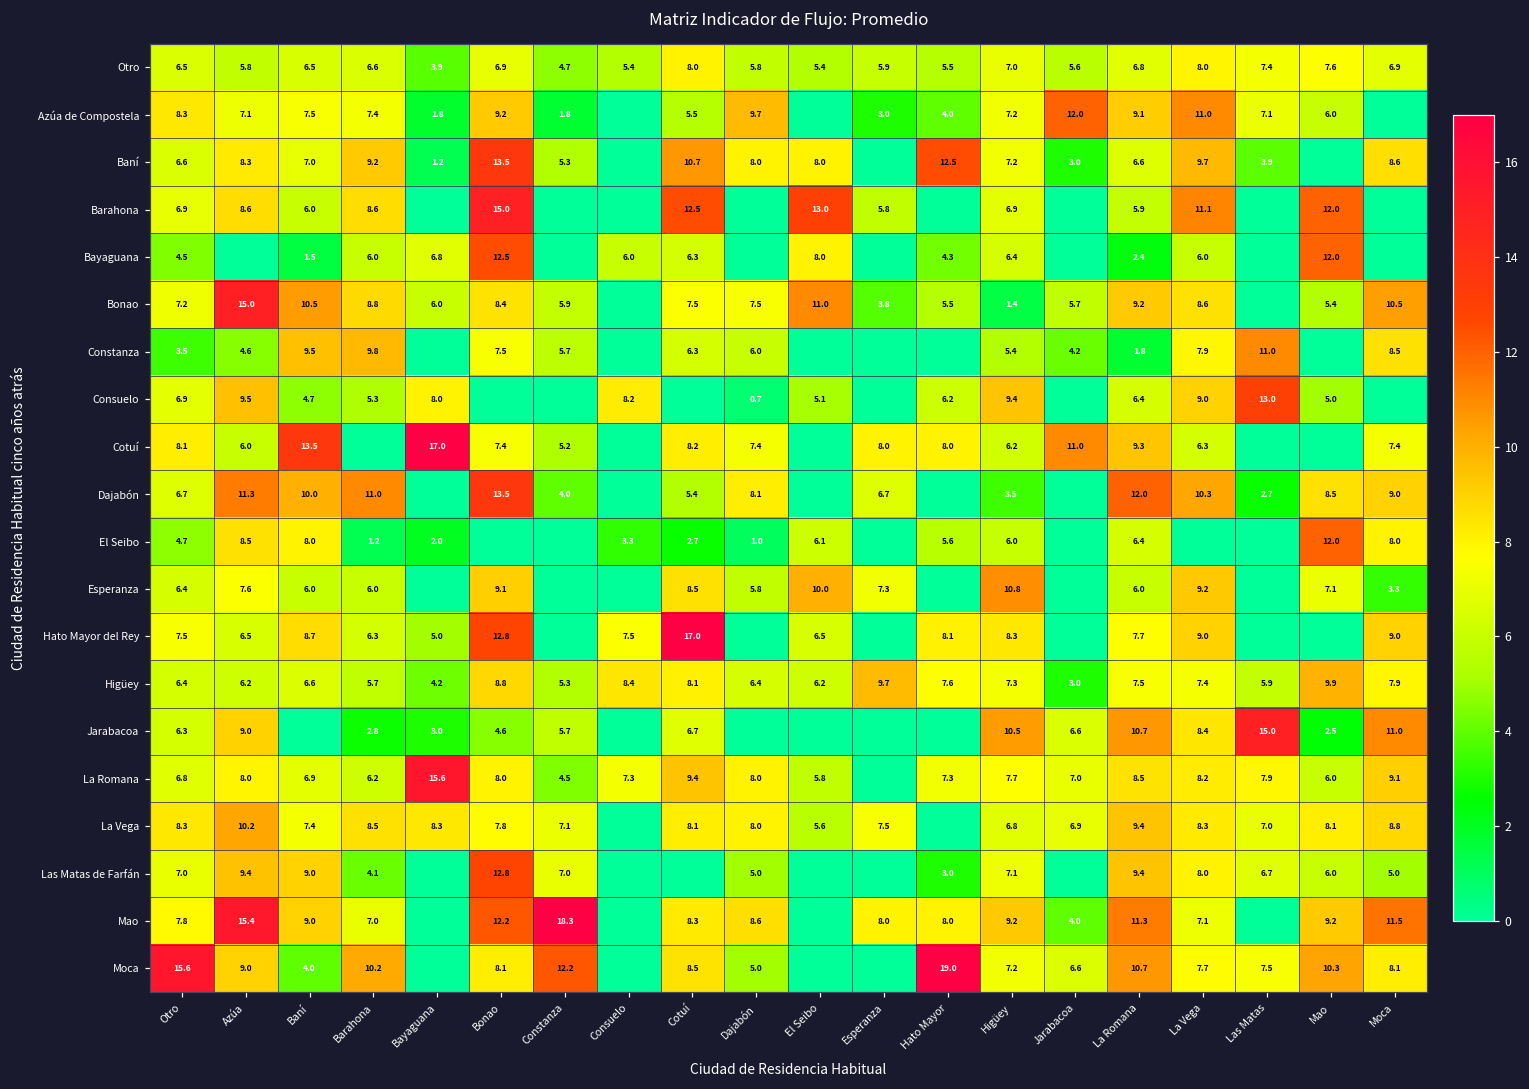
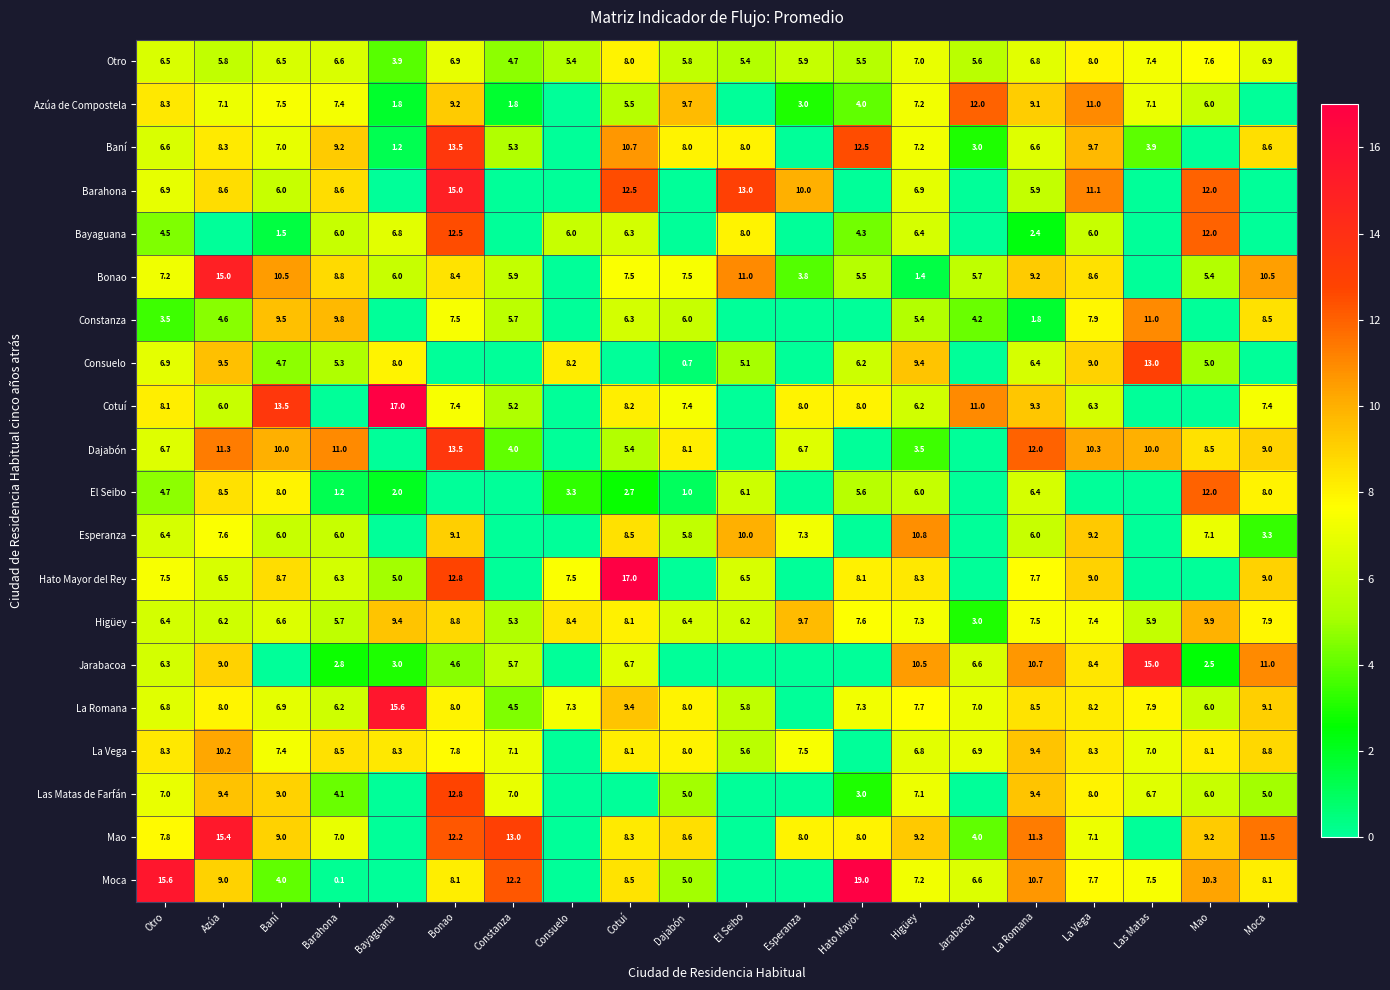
  {
    "Barahona": {
      "Otro": 6.9,
      "Azúa": 8.6,
      "Baní": 6.0,
      "Barahona": 8.6,
      "Bonao": 15.0,
      "Cotuí": 12.5,
      "El Seibo": 13.0,
-     "Esperanza": 5.8,
+     "Esperanza": 10.0,
      "Higüey": 6.9,
      "La Romana": 5.9,
      "La Vega": 11.1,
      "Mao": 12.0
    },
    "Dajabón": {
      "Otro": 6.7,
      "Azúa": 11.3,
      "Baní": 10.0,
      "Barahona": 11.0,
      "Bonao": 13.5,
      "Constanza": 4.0,
      "Cotuí": 5.4,
      "Dajabón": 8.1,
      "Esperanza": 6.7,
      "Higüey": 3.5,
      "La Romana": 12.0,
      "La Vega": 10.3,
-     "Las Matas": 2.7,
+     "Las Matas": 10.0,
      "Mao": 8.5,
      "Moca": 9.0
    },
    "Higüey": {
      "Otro": 6.4,
      "Azúa": 6.2,
      "Baní": 6.6,
      "Barahona": 5.7,
-     "Bayaguana": 4.2,
+     "Bayaguana": 9.4,
      "Bonao": 8.8,
      "Constanza": 5.3,
      "Consuelo": 8.4,
      "Cotuí": 8.1,
      "Dajabón": 6.4,
      "El Seibo": 6.2,
      "Esperanza": 9.7,
      "Hato Mayor": 7.6,
      "Higüey": 7.3,
      "Jarabacoa": 3.0,
      "La Romana": 7.5,
      "La Vega": 7.4,
      "Las Matas": 5.9,
      "Mao": 9.9,
      "Moca": 7.9
    },
    "Mao": {
      "Otro": 7.8,
      "Azúa": 15.4,
      "Baní": 9.0,
      "Barahona": 7.0,
      "Bonao": 12.2,
-     "Constanza": 18.3,
+     "Constanza": 13.0,
      "Cotuí": 8.3,
      "Dajabón": 8.6,
      "Esperanza": 8.0,
      "Hato Mayor": 8.0,
      "Higüey": 9.2,
      "Jarabacoa": 4.0,
      "La Romana": 11.3,
      "La Vega": 7.1,
      "Mao": 9.2,
      "Moca": 11.5
    },
    "Moca": {
      "Otro": 15.6,
      "Azúa": 9.0,
      "Baní": 4.0,
-     "Barahona": 10.2,
+     "Barahona": 0.1,
      "Bonao": 8.1,
      "Constanza": 12.2,
      "Cotuí": 8.5,
      "Dajabón": 5.0,
      "Hato Mayor": 19.0,
      "Higüey": 7.2,
      "Jarabacoa": 6.6,
      "La Romana": 10.7,
      "La Vega": 7.7,
      "Las Matas": 7.5,
      "Mao": 10.3,
      "Moca": 8.1
    }
  }
